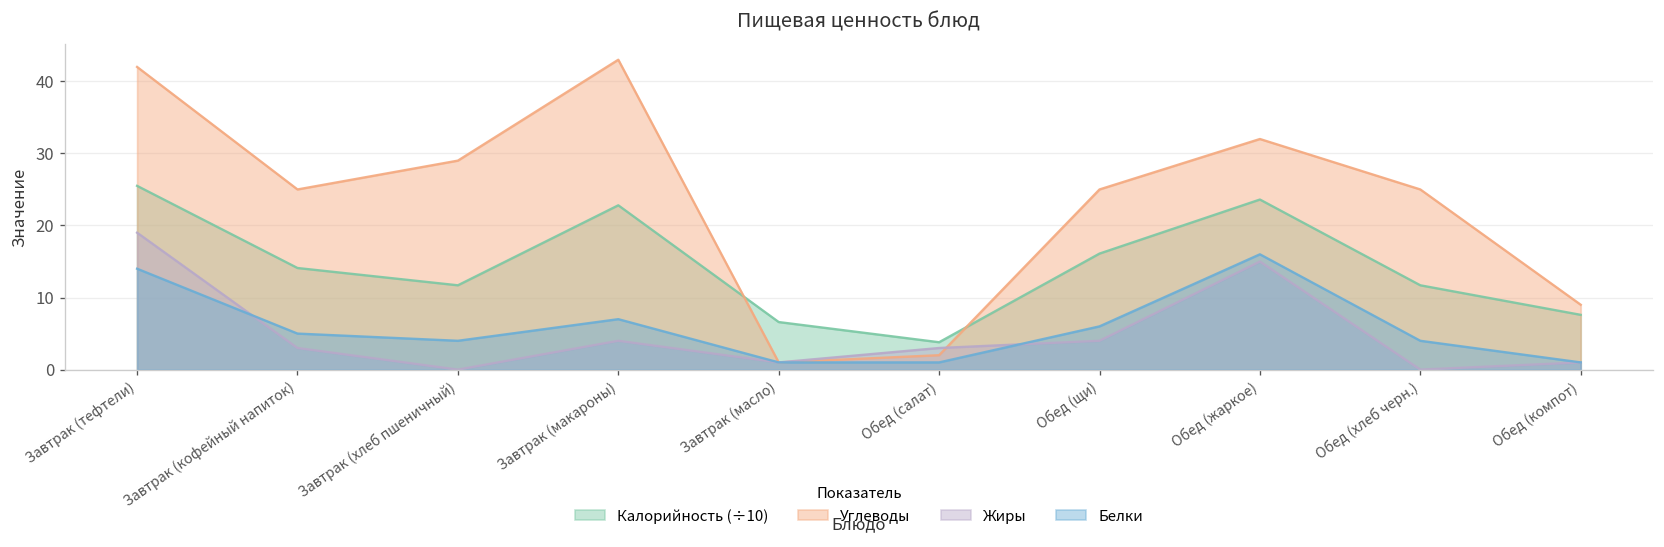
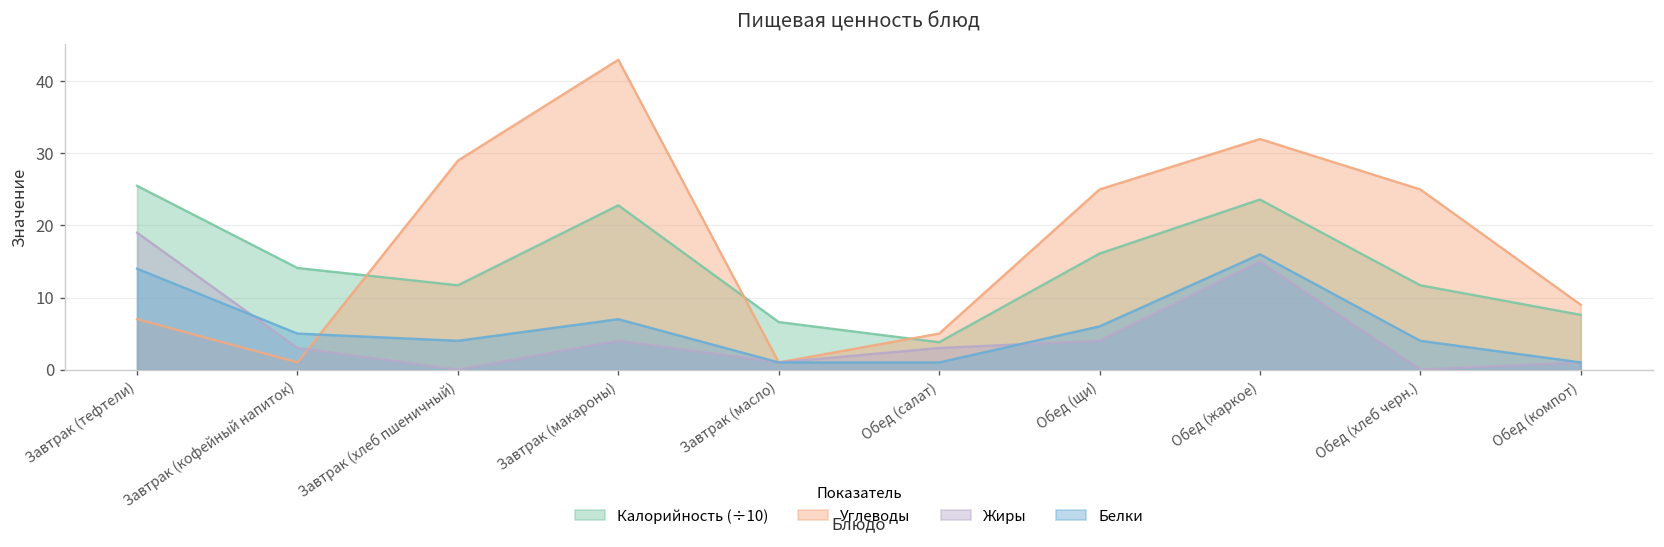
  {
    "Углеводы": {
-     "Завтрак (тефтели)": 42,
-     "Завтрак (кофейный напиток)": 25,
+     "Завтрак (тефтели)": 7,
+     "Завтрак (кофейный напиток)": 1,
      "Завтрак (хлеб пшеничный)": 29,
      "Завтрак (макароны)": 43,
-     "Обед (салат)": 2,
+     "Обед (салат)": 5,
      "Обед (щи)": 25,
      "Обед (жаркое)": 32,
      "Обед (хлеб черн.)": 25,
      "Обед (компот)": 9
    }
  }
